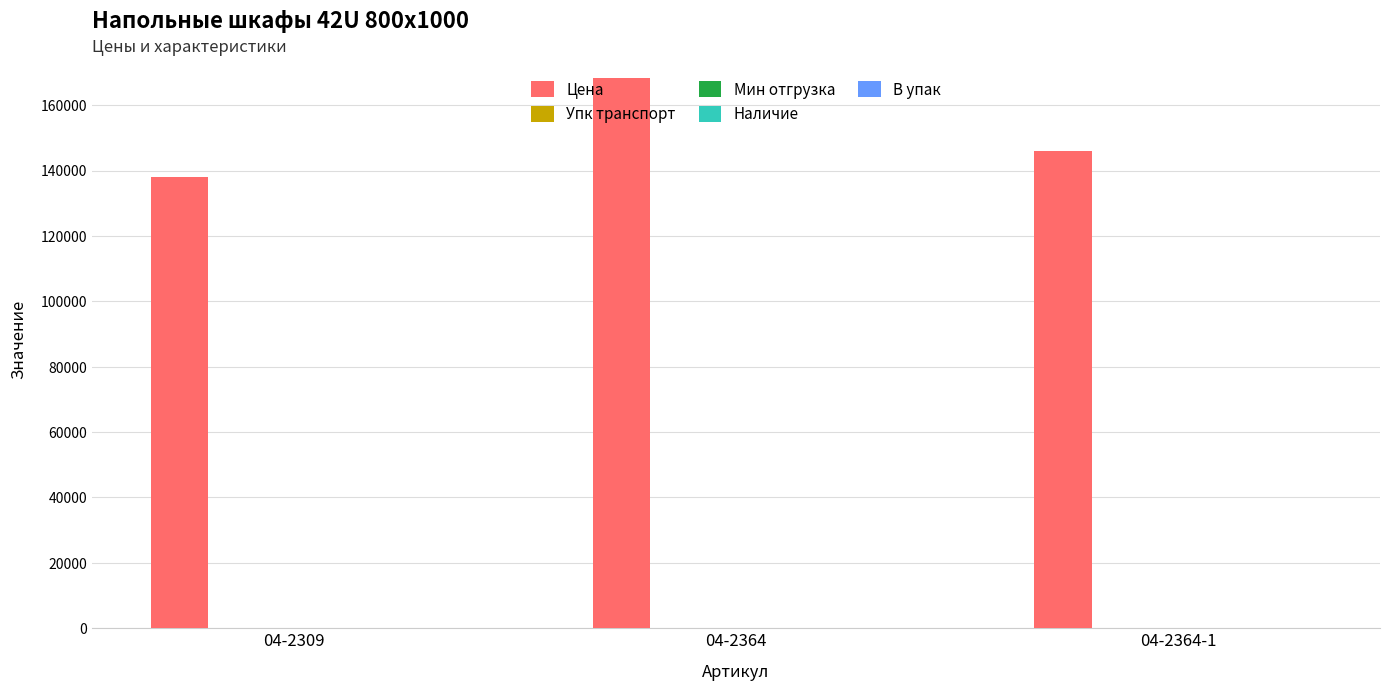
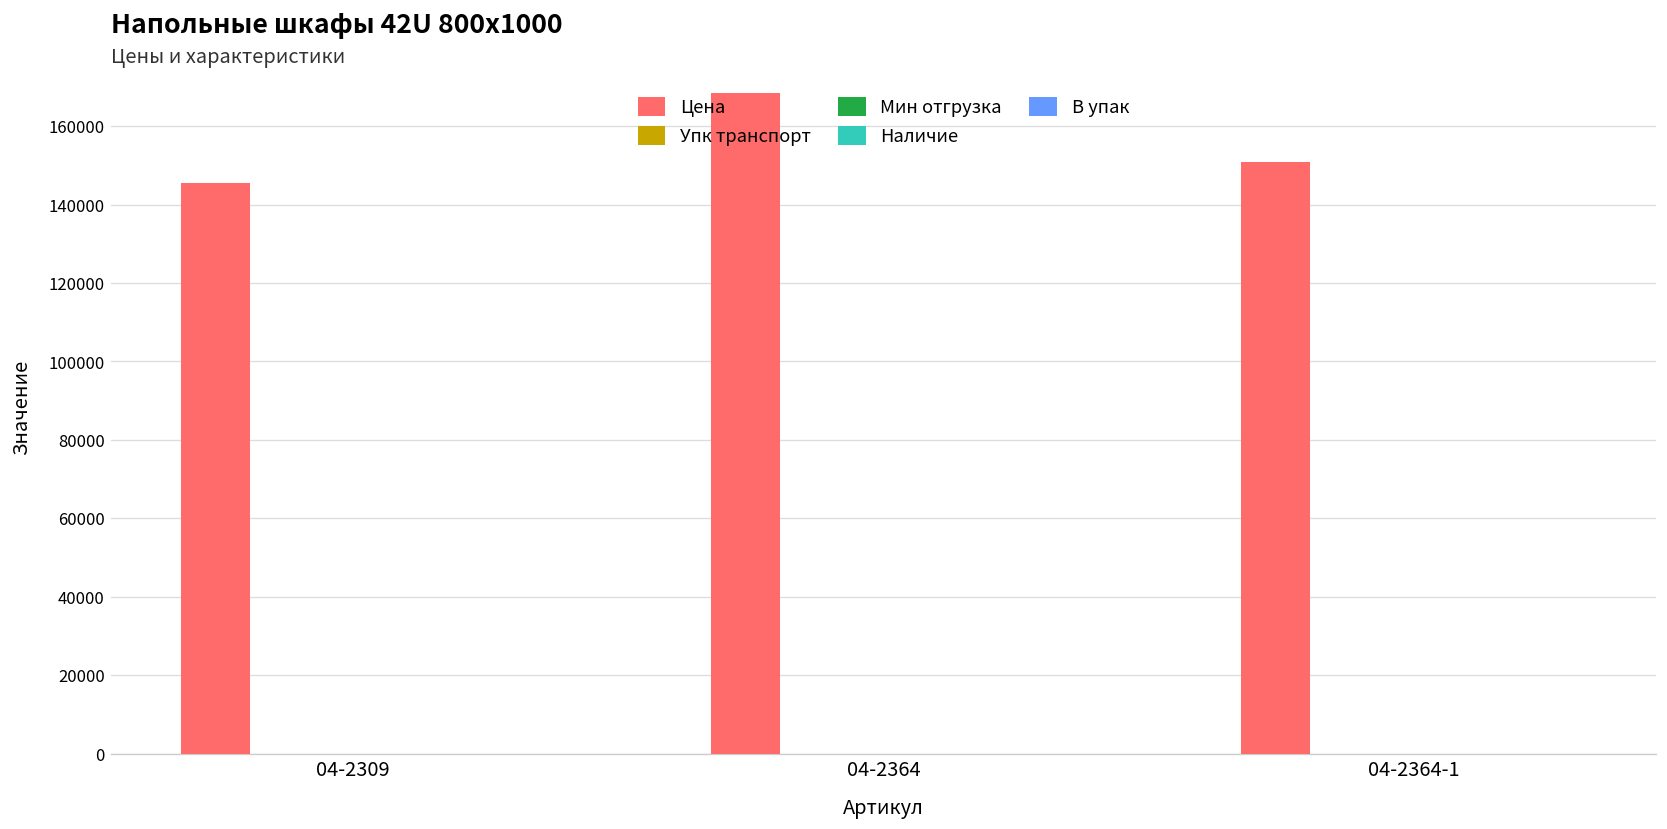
  {
    "Цена": {
-     "04-2309": 138000,
+     "04-2309": 146000,
      "04-2364": 168000,
-     "04-2364-1": 146000
+     "04-2364-1": 151000
    },
    "Упк транспорт": {
      "04-2364-1": 0
    },
    "Мин отгрузка": {
      "04-2364-1": 0
    },
    "Наличие": {
      "04-2309": 0,
      "04-2364": 0,
      "04-2364-1": 0
    }
  }
